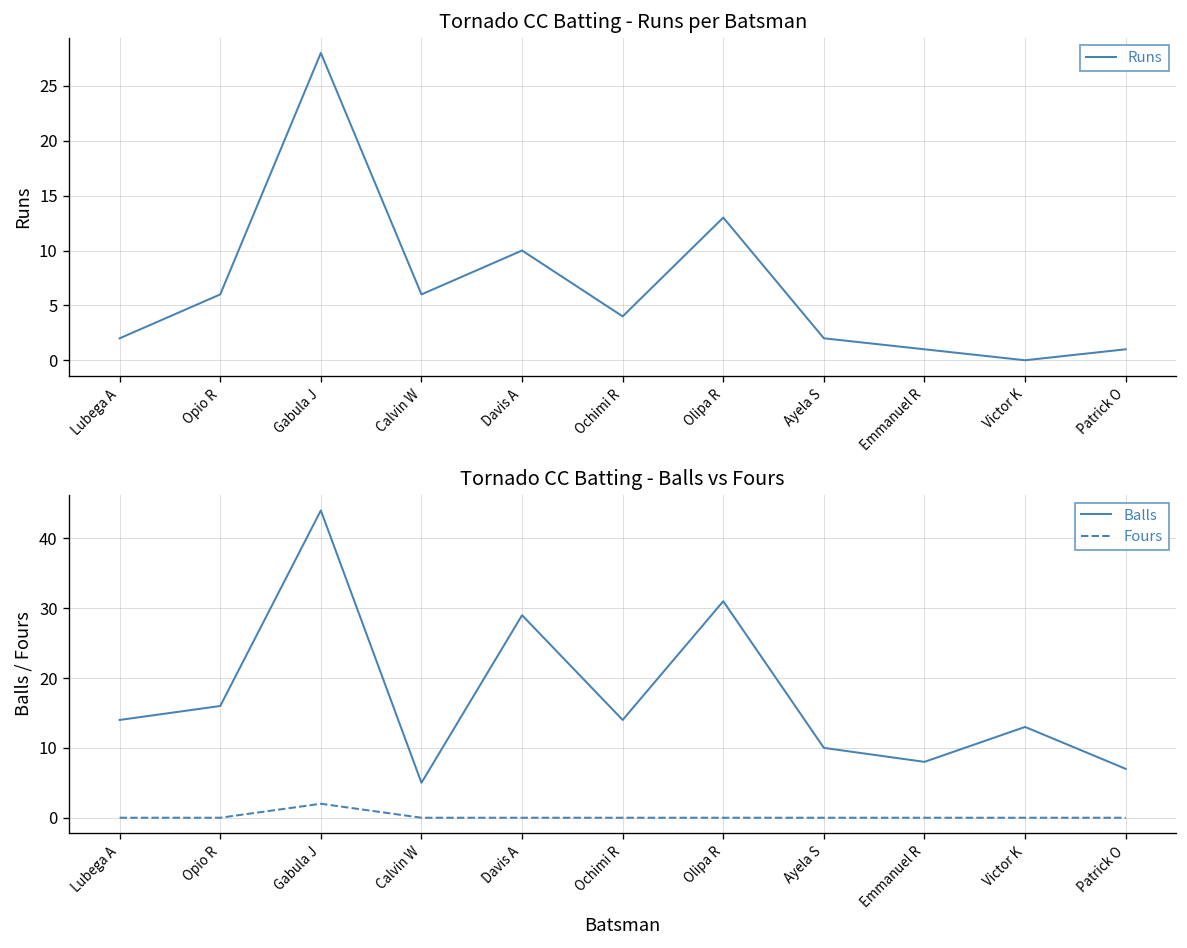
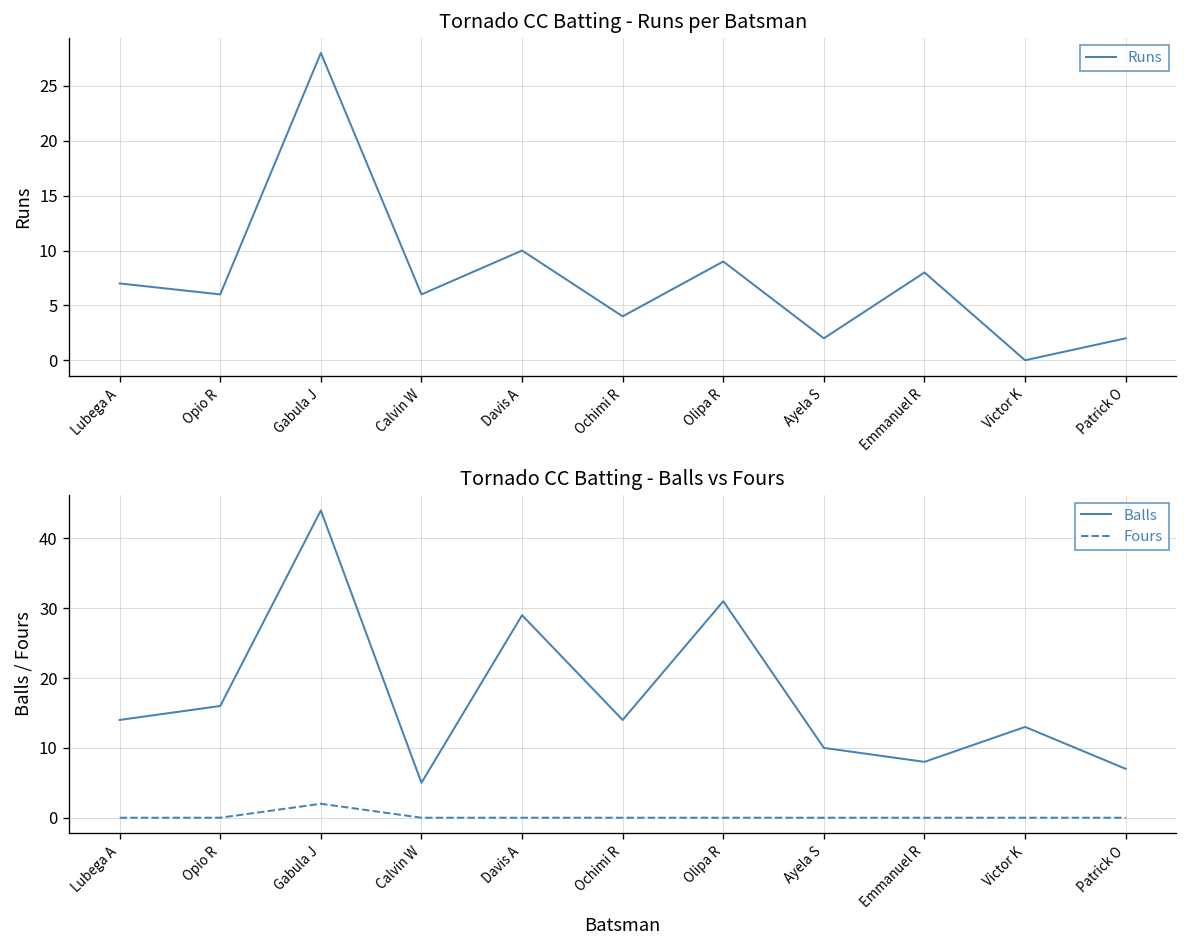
  {
    "Tornado CC Batting - Runs per Batsman": {
-     "Lubega A": 2,
+     "Lubega A": 7,
      "Opio R": 6,
      "Gabula J": 28,
      "Calvin W": 6,
      "Davis A": 10,
      "Ochimi R": 4,
-     "Olipa R": 13,
+     "Olipa R": 9,
      "Ayela S": 2,
-     "Emmanuel R": 1,
+     "Emmanuel R": 8,
      "Victor K": 0,
-     "Patrick O": 1
+     "Patrick O": 2
    }
  }
